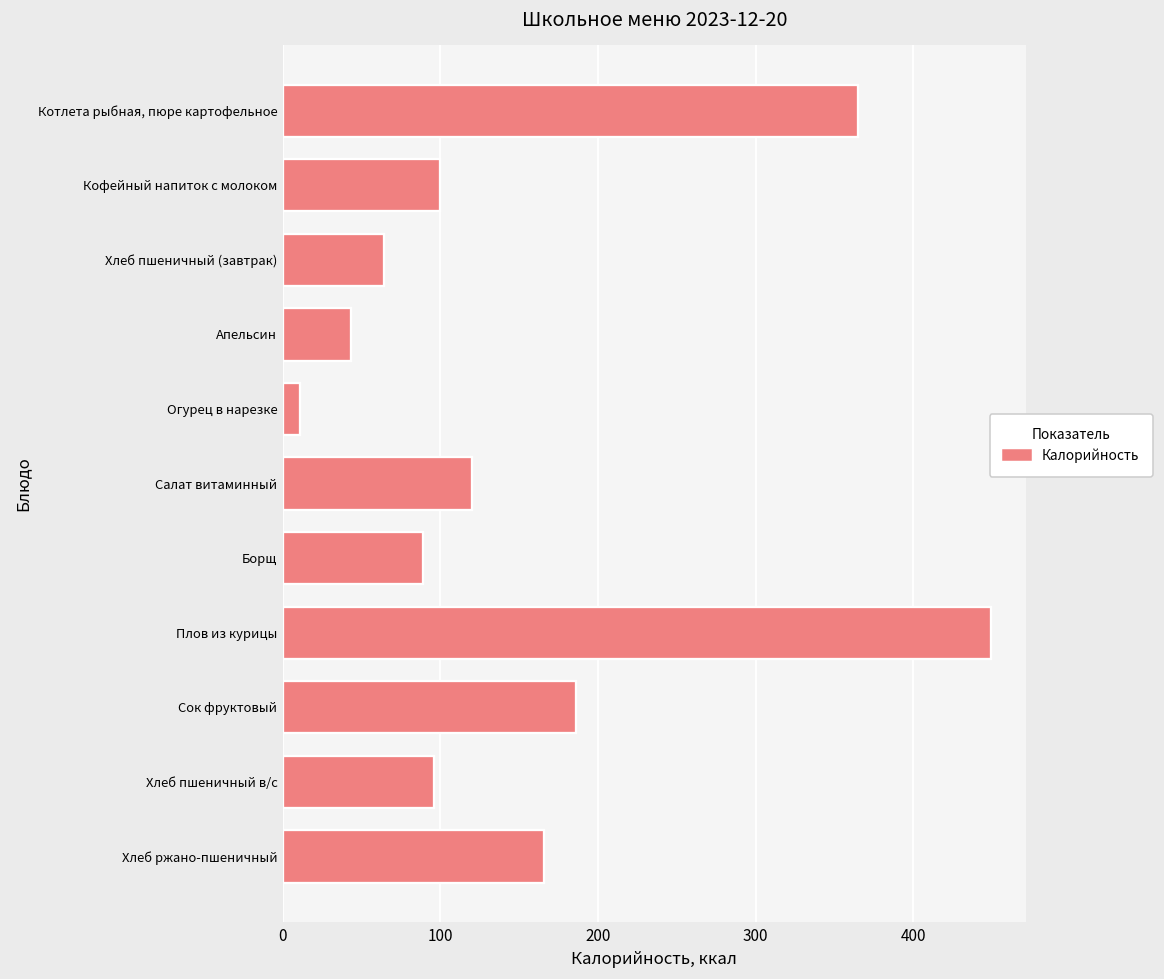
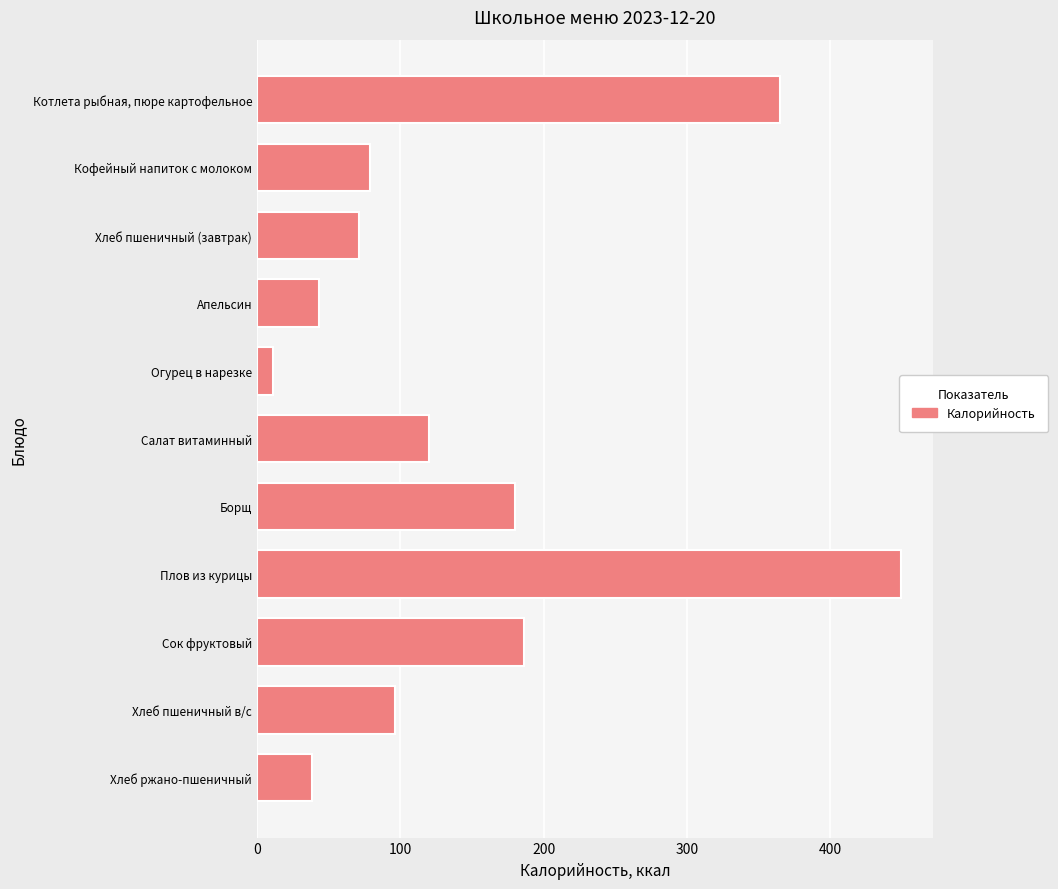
  {
    "Котлета рыбная, пюре картофельное": 365,
-   "Кофейный напиток с молоком": 100,
-   "Хлеб пшеничный (завтрак)": 64,
+   "Кофейный напиток с молоком": 79,
+   "Хлеб пшеничный (завтрак)": 71,
    "Апельсин": 43,
    "Огурец в нарезке": 11,
    "Салат витаминный": 120,
-   "Борщ": 89,
+   "Борщ": 180,
    "Плов из курицы": 449,
    "Сок фруктовый": 186,
    "Хлеб пшеничный в/с": 96,
-   "Хлеб ржано-пшеничный": 166
+   "Хлеб ржано-пшеничный": 38
  }
